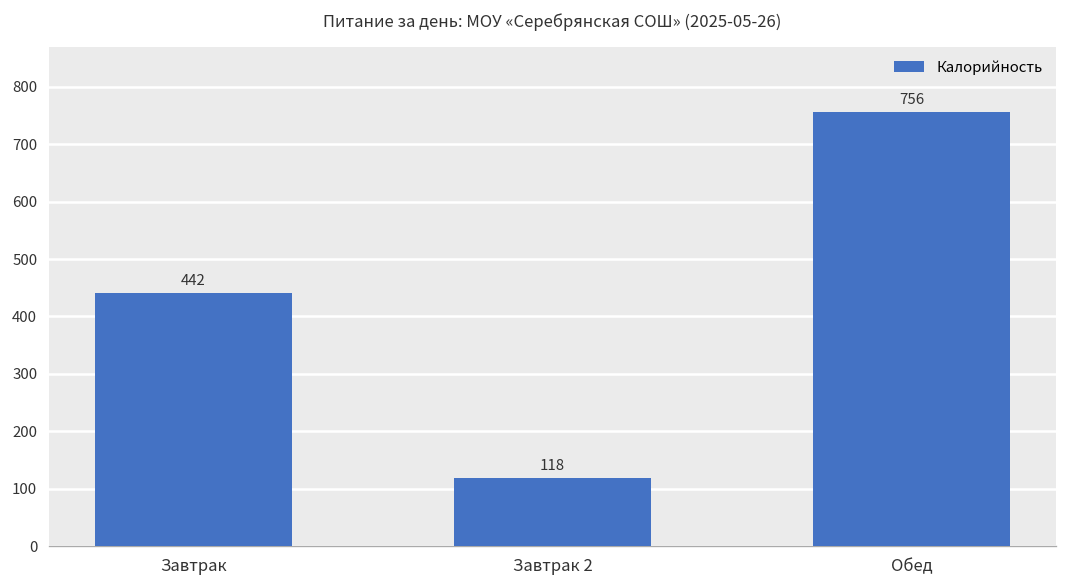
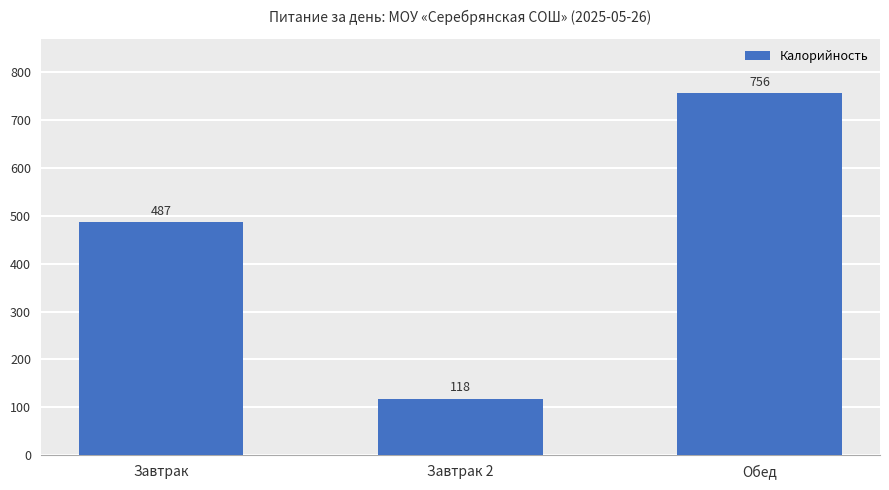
  {
-   "Завтрак": 442,
+   "Завтрак": 487,
    "Завтрак 2": 118,
    "Обед": 756
  }
